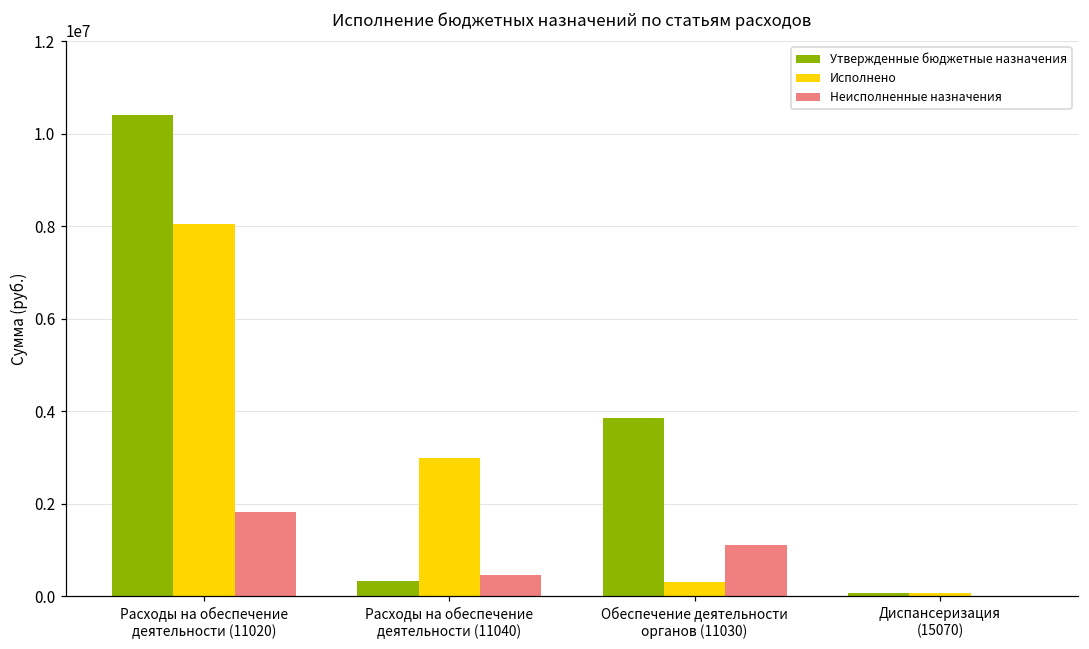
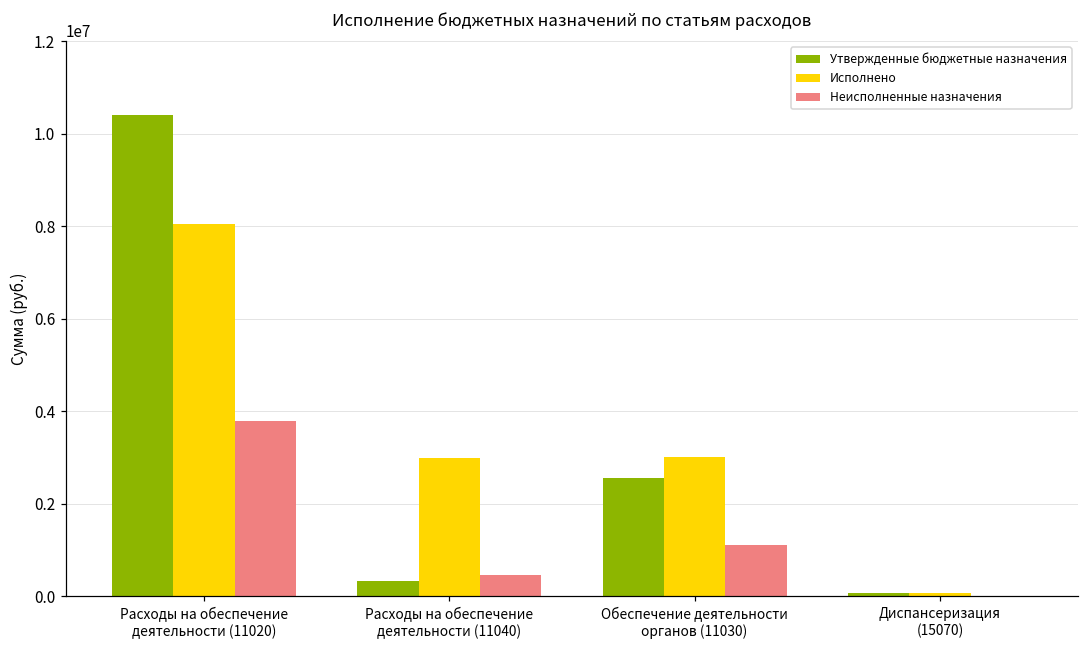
  {
    "Утвержденные бюджетные назначения": {
      "Расходы на обеспечение деятельности (11020)": 10400000,
      "Расходы на обеспечение деятельности (11040)": 300000,
-     "Обеспечение деятельности органов (11030)": 3900000,
+     "Обеспечение деятельности органов (11030)": 2500000,
      "Диспансеризация (15070)": 100000
    },
    "Исполнено": {
      "Расходы на обеспечение деятельности (11020)": 8100000,
      "Расходы на обеспечение деятельности (11040)": 3000000,
-     "Обеспечение деятельности органов (11030)": 300000,
+     "Обеспечение деятельности органов (11030)": 3000000,
      "Диспансеризация (15070)": 100000
    },
    "Неисполненные назначения": {
-     "Расходы на обеспечение деятельности (11020)": 1800000,
+     "Расходы на обеспечение деятельности (11020)": 3800000,
      "Расходы на обеспечение деятельности (11040)": 500000,
      "Обеспечение деятельности органов (11030)": 1100000
    }
  }
